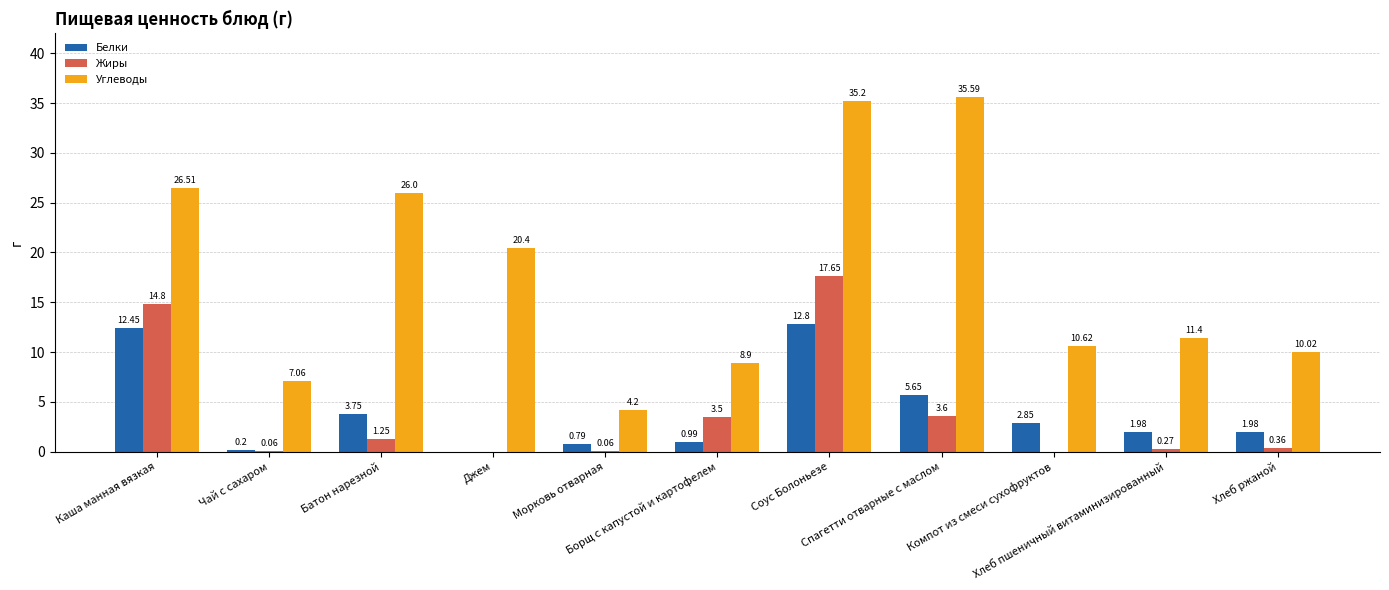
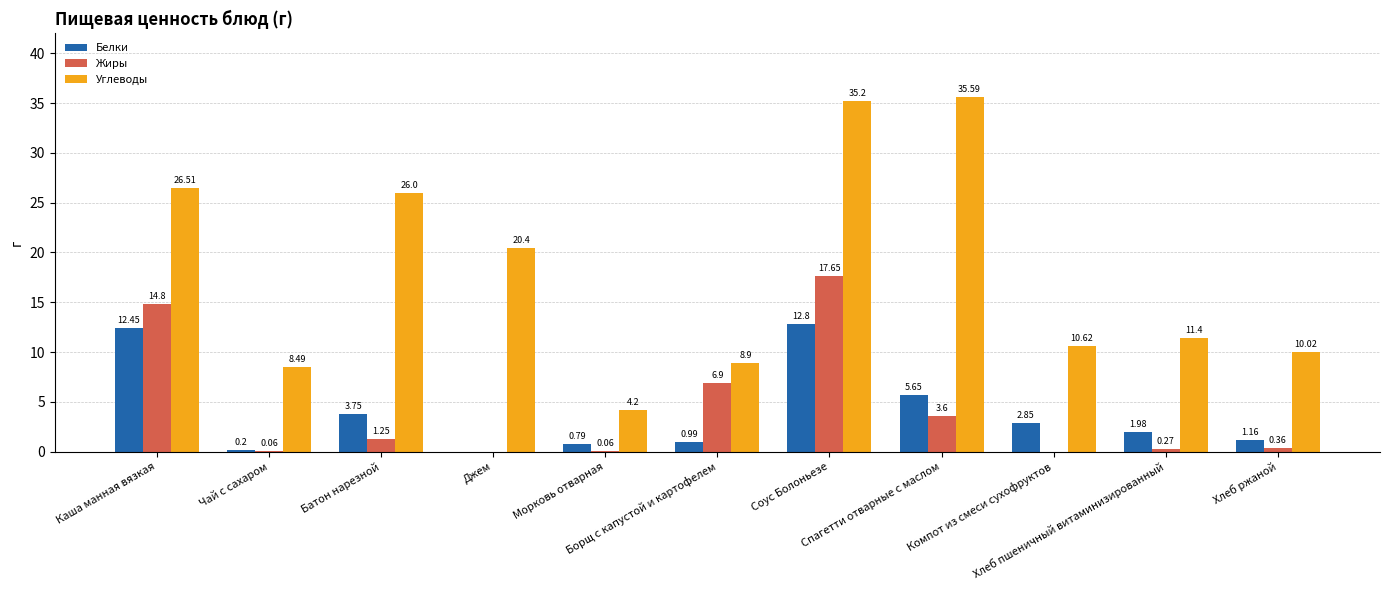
  {
    "Белки": {
      "Каша манная вязкая": 12.45,
      "Чай с сахаром": 0.2,
      "Батон нарезной": 3.75,
      "Морковь отварная": 0.79,
      "Борщ с капустой и картофелем": 0.99,
      "Соус Болоньезе": 12.8,
      "Спагетти отварные с маслом": 5.65,
      "Компот из смеси сухофруктов": 2.85,
      "Хлеб пшеничный витаминизированный": 1.98,
-     "Хлеб ржаной": 1.98
+     "Хлеб ржаной": 1.16
    },
    "Жиры": {
      "Каша манная вязкая": 14.8,
      "Чай с сахаром": 0.06,
      "Батон нарезной": 1.25,
      "Морковь отварная": 0.06,
-     "Борщ с капустой и картофелем": 3.5,
+     "Борщ с капустой и картофелем": 6.9,
      "Соус Болоньезе": 17.65,
      "Спагетти отварные с маслом": 3.6,
      "Хлеб пшеничный витаминизированный": 0.27,
      "Хлеб ржаной": 0.36
    },
    "Углеводы": {
      "Каша манная вязкая": 26.51,
-     "Чай с сахаром": 7.06,
+     "Чай с сахаром": 8.49,
      "Батон нарезной": 26.0,
      "Джем": 20.4,
      "Морковь отварная": 4.2,
      "Борщ с капустой и картофелем": 8.9,
      "Соус Болоньезе": 35.2,
      "Спагетти отварные с маслом": 35.59,
      "Компот из смеси сухофруктов": 10.62,
      "Хлеб пшеничный витаминизированный": 11.4,
      "Хлеб ржаной": 10.02
    }
  }
